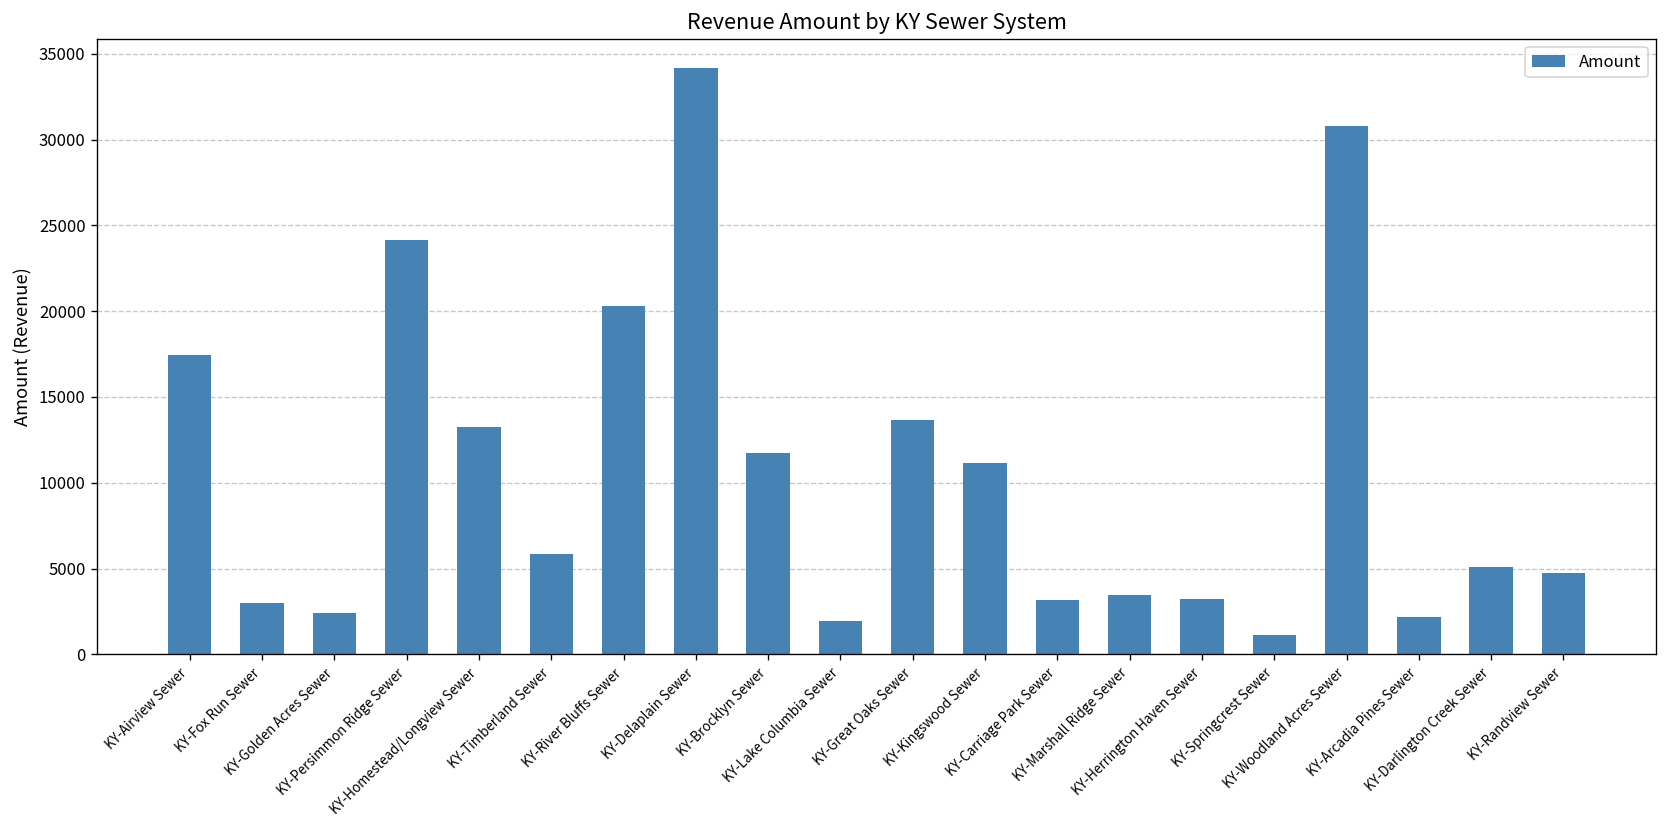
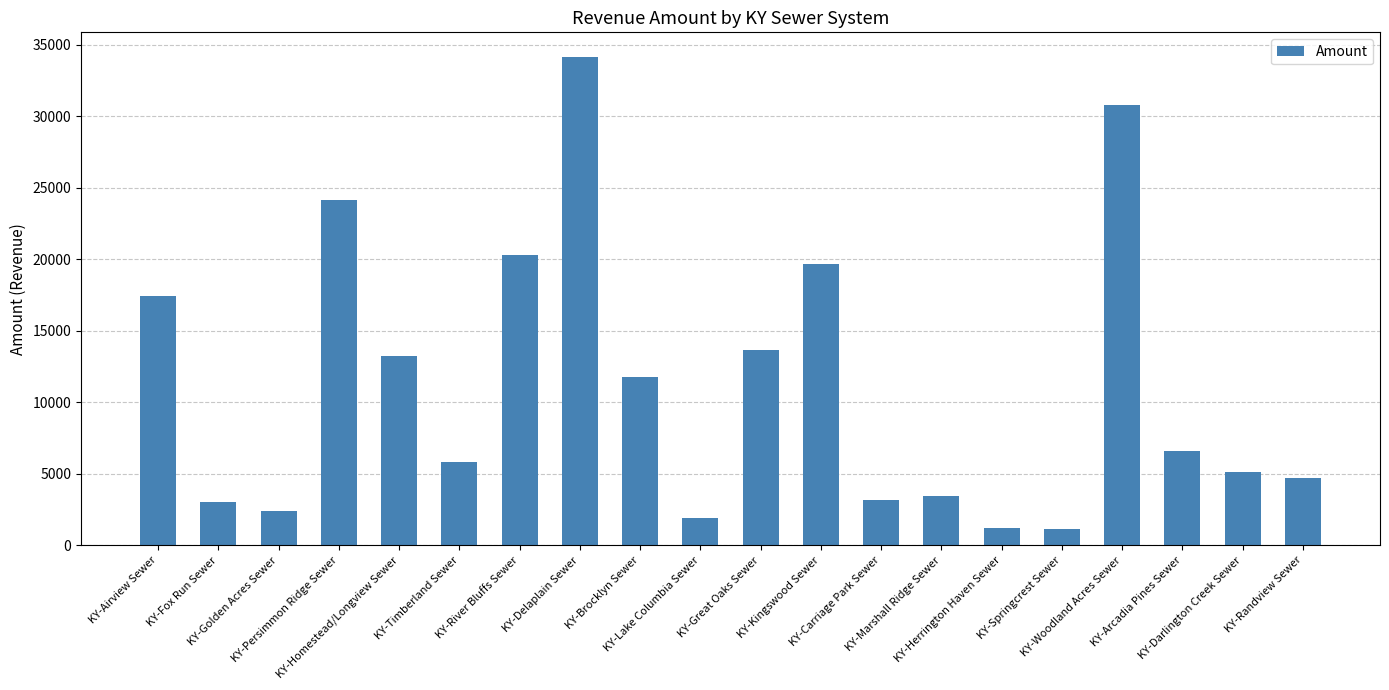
  {
    "KY-Airview Sewer": 17500,
    "KY-Fox Run Sewer": 3000,
    "KY-Golden Acres Sewer": 2400,
    "KY-Persimmon Ridge Sewer": 24100,
    "KY-Homestead/Longview Sewer": 13200,
    "KY-Timberland Sewer": 5800,
    "KY-River Bluffs Sewer": 20300,
    "KY-Delaplain Sewer": 34200,
    "KY-Brocklyn Sewer": 11700,
    "KY-Lake Columbia Sewer": 1900,
    "KY-Great Oaks Sewer": 13700,
-   "KY-Kingswood Sewer": 11200,
+   "KY-Kingswood Sewer": 19700,
    "KY-Carriage Park Sewer": 3200,
    "KY-Marshall Ridge Sewer": 3400,
-   "KY-Herrington Haven Sewer": 3200,
+   "KY-Herrington Haven Sewer": 1200,
    "KY-Springcrest Sewer": 1200,
    "KY-Woodland Acres Sewer": 30800,
-   "KY-Arcadia Pines Sewer": 2100,
+   "KY-Arcadia Pines Sewer": 6600,
    "KY-Darlington Creek Sewer": 5100,
    "KY-Randview Sewer": 4700
  }
